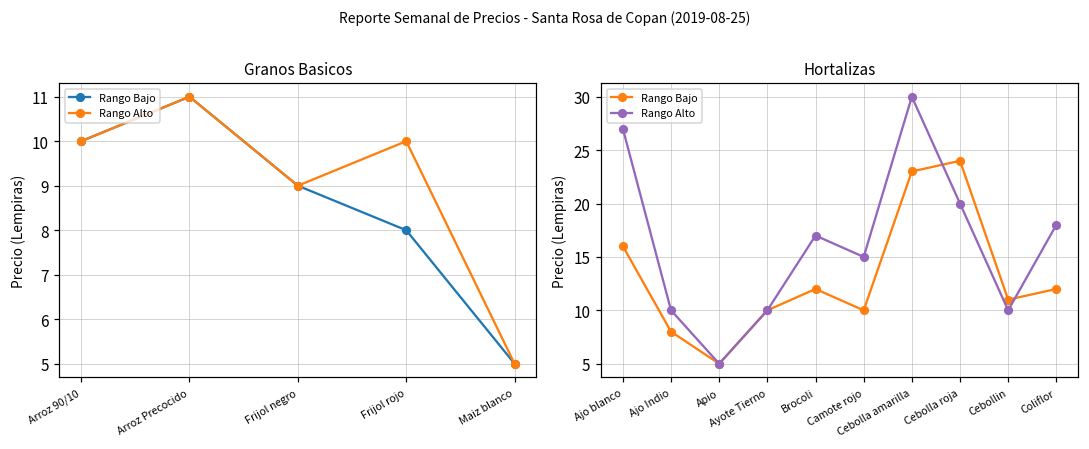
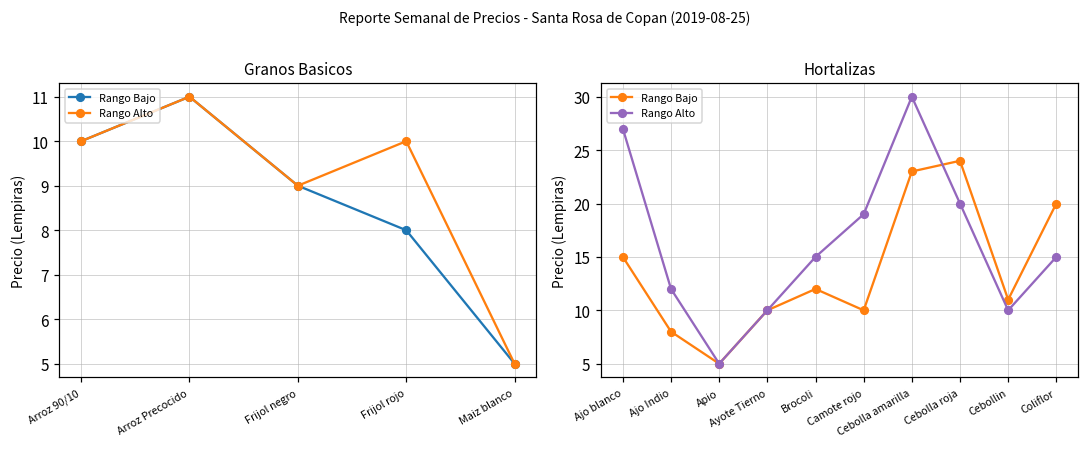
  {
    "Hortalizas": {
      "Rango Bajo": {
-       "Ajo blanco": 16,
+       "Ajo blanco": 15,
        "Ajo Indio": 8,
        "Brocoli": 12,
        "Camote rojo": 10,
        "Cebolla amarilla": 23,
        "Cebolla roja": 24,
        "Cebollin": 11,
-       "Coliflor": 12
+       "Coliflor": 20
      },
      "Rango Alto": {
        "Ajo blanco": 27,
-       "Ajo Indio": 10,
-       "Brocoli": 17,
-       "Camote rojo": 15,
+       "Ajo Indio": 12,
+       "Brocoli": 15,
+       "Camote rojo": 19,
        "Cebolla amarilla": 30,
        "Cebolla roja": 20,
        "Cebollin": 10,
-       "Coliflor": 18
+       "Coliflor": 15
      }
    }
  }
